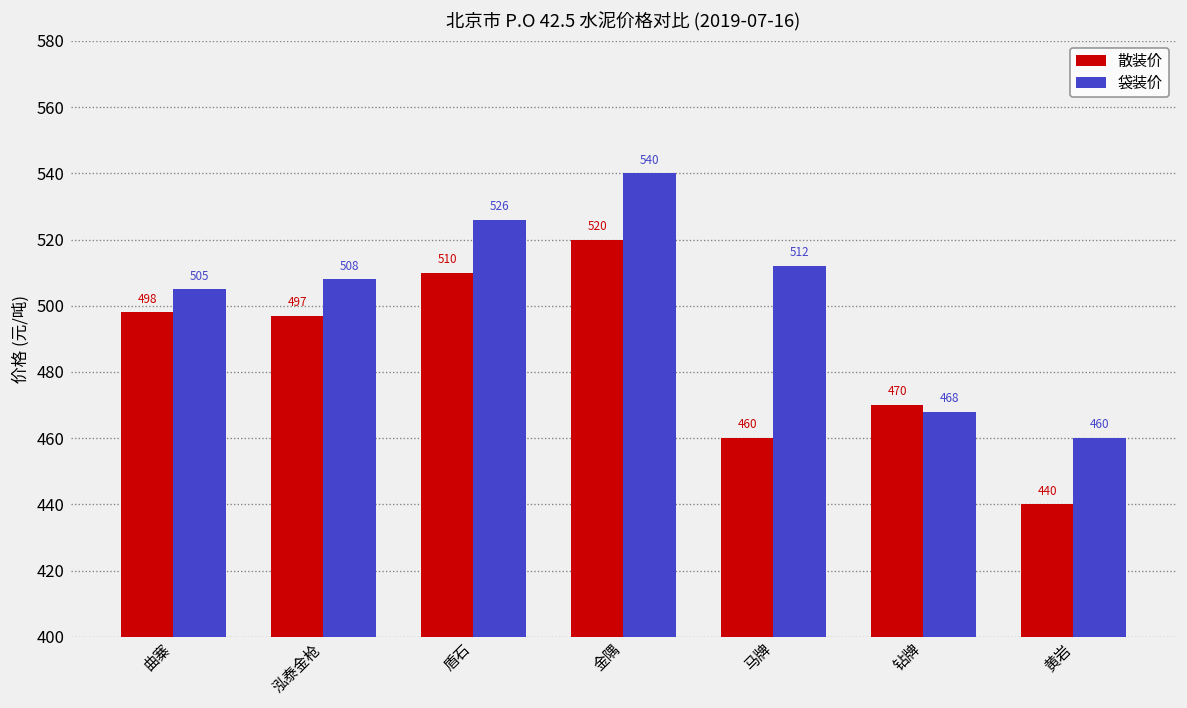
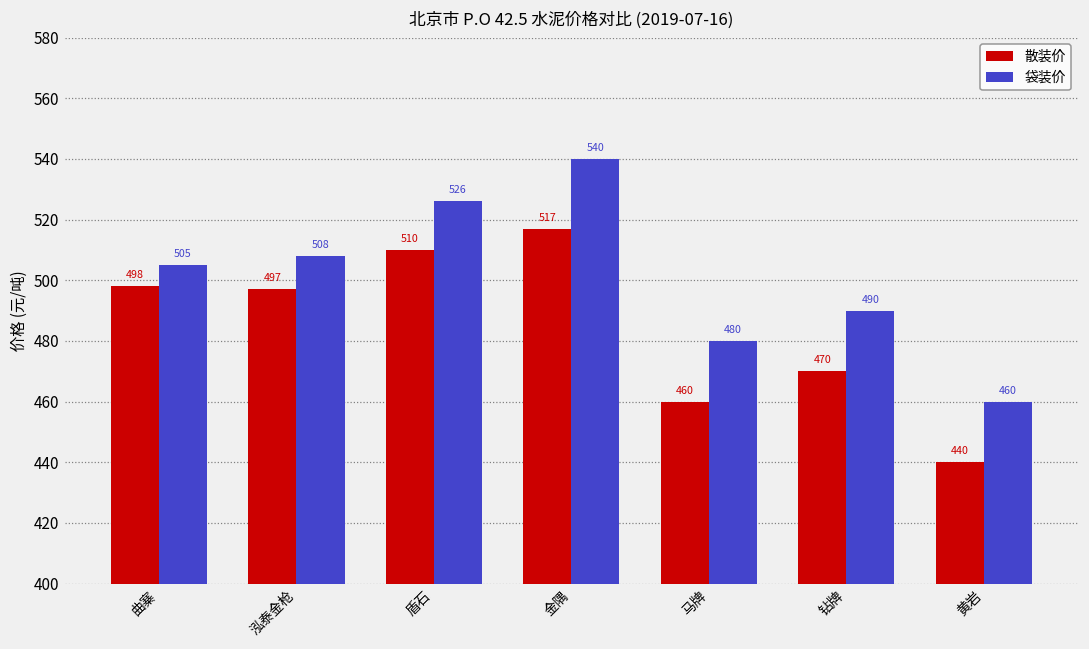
  {
    "散装价": {
      "曲寨": 498,
      "泓泰金枪": 497,
      "盾石": 510,
-     "金隅": 520,
+     "金隅": 517,
      "马牌": 460,
      "钻牌": 470,
      "黄岩": 440
    },
    "袋装价": {
      "曲寨": 505,
      "泓泰金枪": 508,
      "盾石": 526,
      "金隅": 540,
-     "马牌": 512,
-     "钻牌": 468,
+     "马牌": 480,
+     "钻牌": 490,
      "黄岩": 460
    }
  }
